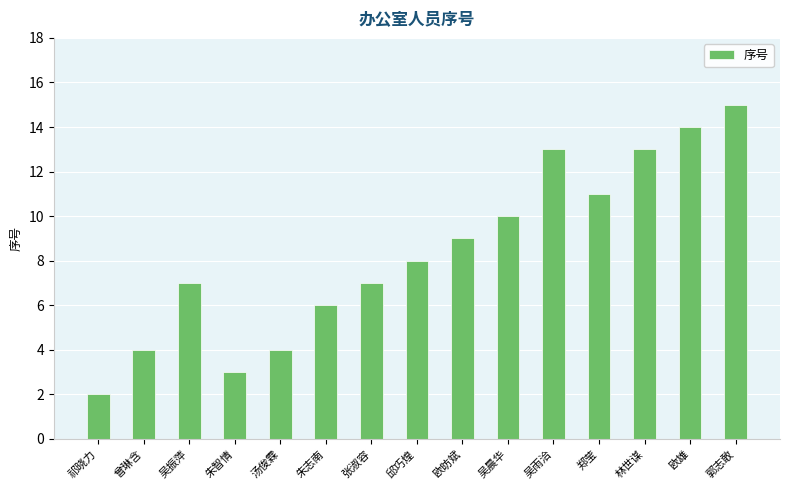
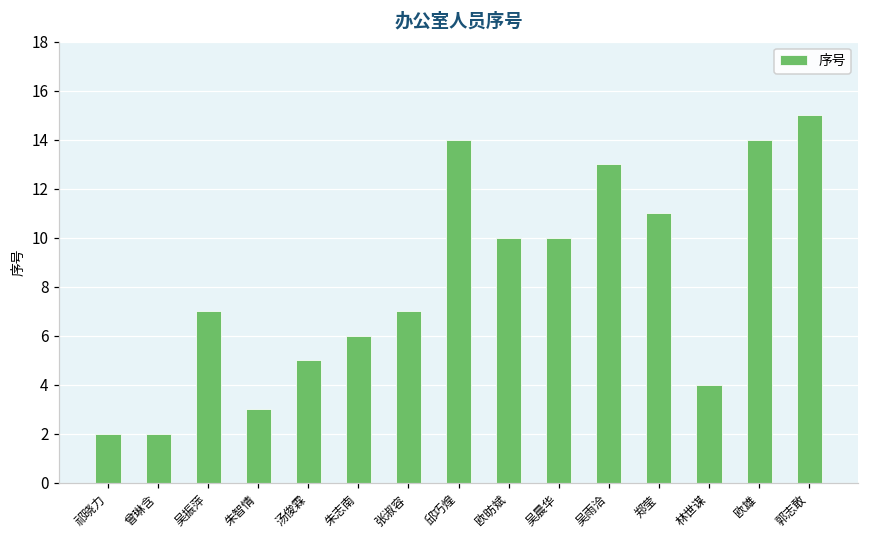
  {
    "祁晓力": 2,
-   "曾琳含": 4,
+   "曾琳含": 2,
    "吴振萍": 7,
    "朱智情": 3,
-   "汤俊霖": 4,
+   "汤俊霖": 5,
    "朱志南": 6,
    "张淑容": 7,
-   "邱巧煌": 8,
-   "欧昉斌": 9,
+   "邱巧煌": 14,
+   "欧昉斌": 10,
    "吴晨华": 10,
    "吴雨洽": 13,
    "郑莹": 11,
-   "林世谋": 13,
+   "林世谋": 4,
    "欧雄": 14,
    "郭志敢": 15
  }
